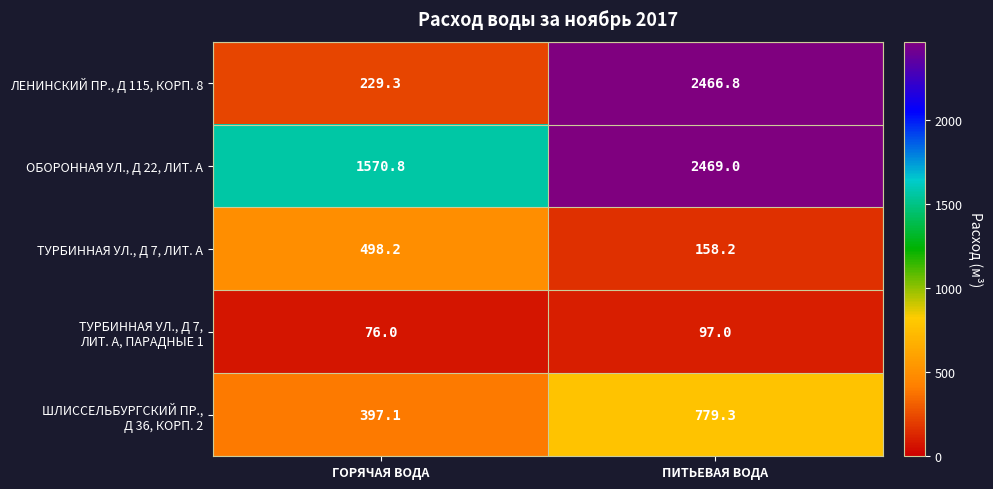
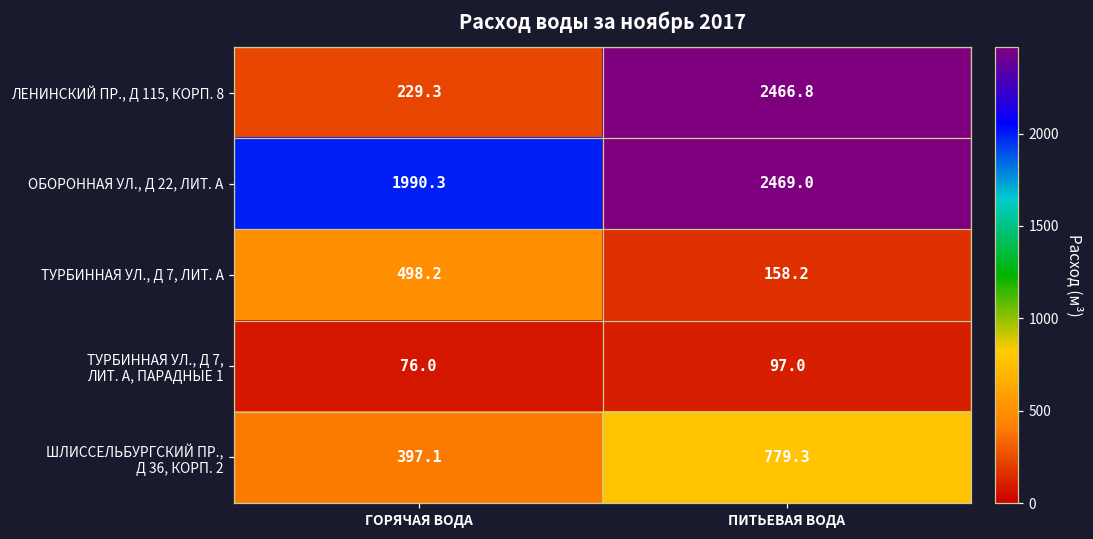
  {
    "ЛЕНИНСКИЙ ПР., Д 115, КОРП. 8": {
      "ГОРЯЧАЯ ВОДА": 229.3,
      "ПИТЬЕВАЯ ВОДА": 2466.8
    },
    "ОБОРОННАЯ УЛ., Д 22, ЛИТ. А": {
-     "ГОРЯЧАЯ ВОДА": 1570.8,
+     "ГОРЯЧАЯ ВОДА": 1990.3,
      "ПИТЬЕВАЯ ВОДА": 2469.0
    },
    "ТУРБИННАЯ УЛ., Д 7, ЛИТ. А": {
      "ГОРЯЧАЯ ВОДА": 498.2,
      "ПИТЬЕВАЯ ВОДА": 158.2
    },
    "ТУРБИННАЯ УЛ., Д 7, ЛИТ. А, ПАРАДНЫЕ 1": {
      "ГОРЯЧАЯ ВОДА": 76.0,
      "ПИТЬЕВАЯ ВОДА": 97.0
    },
    "ШЛИССЕЛЬБУРГСКИЙ ПР., Д 36, КОРП. 2": {
      "ГОРЯЧАЯ ВОДА": 397.1,
      "ПИТЬЕВАЯ ВОДА": 779.3
    }
  }
